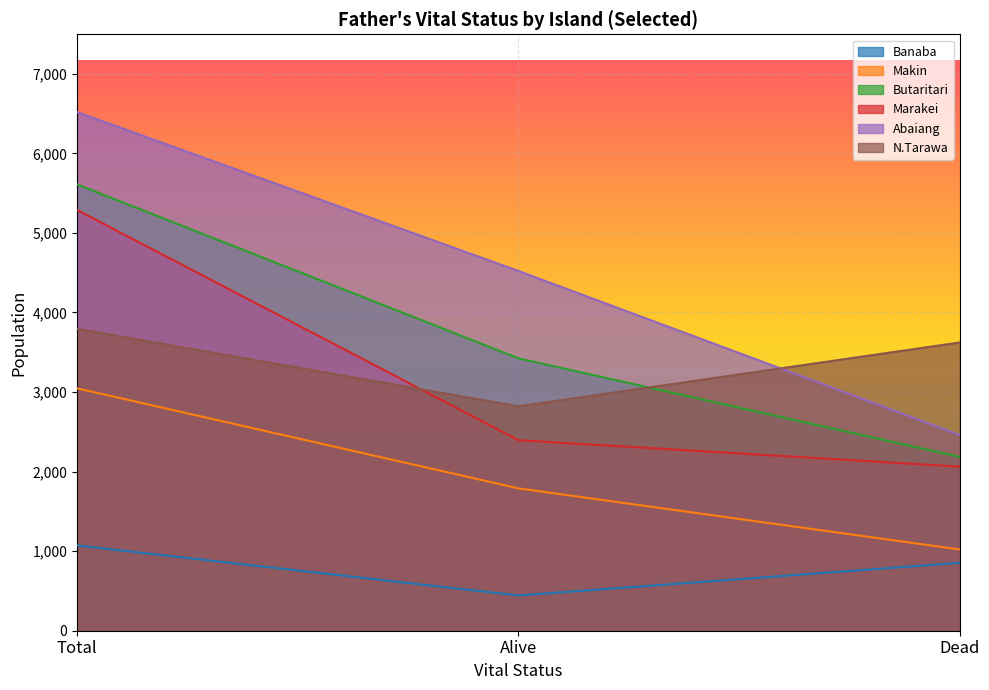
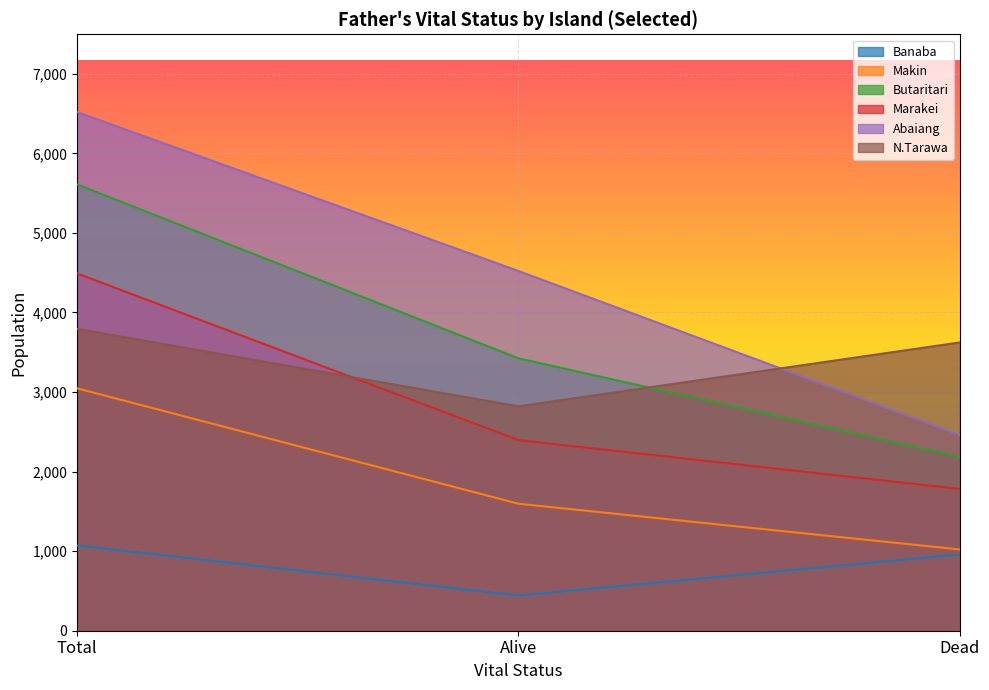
  {
    "Banaba": {
      "Total": "1,100",
      "Alive": "400",
-     "Dead": "900"
+     "Dead": "1,000"
    },
    "Makin": {
      "Total": "3,000",
-     "Alive": "1,800",
+     "Alive": "1,600",
      "Dead": "1,000"
    },
    "Butaritari": {
      "Total": "5,600",
      "Alive": "3,400",
      "Dead": "2,200"
    },
    "Marakei": {
-     "Total": "5,300",
+     "Total": "4,500",
      "Alive": "2,400",
-     "Dead": "2,100"
+     "Dead": "1,800"
    },
    "Abaiang": {
      "Total": "6,500",
      "Alive": "4,500",
      "Dead": "2,500"
    },
    "N.Tarawa": {
      "Total": "3,800",
      "Alive": "2,800",
      "Dead": "3,600"
    }
  }
